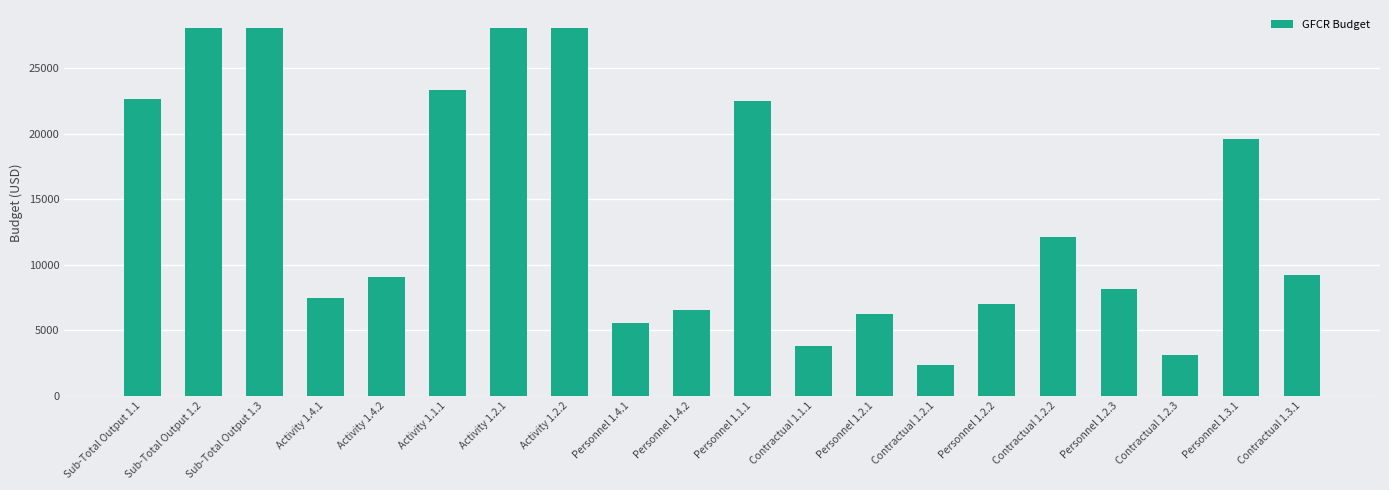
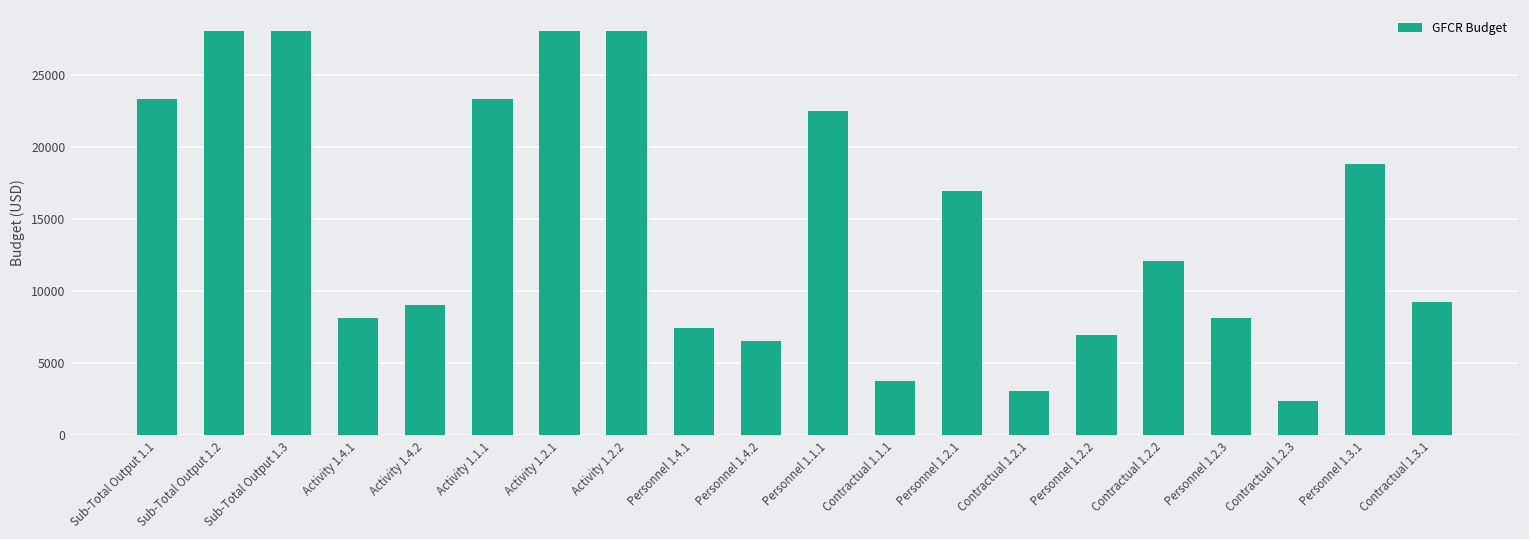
  {
-   "Sub-Total Output 1.1": 22600,
+   "Sub-Total Output 1.1": 23400,
    "Sub-Total Output 1.2": 28000,
    "Sub-Total Output 1.3": 28000,
-   "Activity 1.4.1": 7500,
+   "Activity 1.4.1": 8100,
    "Activity 1.4.2": 9100,
    "Activity 1.1.1": 23400,
    "Activity 1.2.1": 28000,
    "Activity 1.2.2": 28000,
-   "Personnel 1.4.1": 5600,
+   "Personnel 1.4.1": 7500,
    "Personnel 1.4.2": 6500,
    "Personnel 1.1.1": 22500,
    "Contractual 1.1.1": 3800,
-   "Personnel 1.2.1": 6300,
-   "Contractual 1.2.1": 2300,
+   "Personnel 1.2.1": 16900,
+   "Contractual 1.2.1": 3100,
    "Personnel 1.2.2": 7000,
    "Contractual 1.2.2": 12100,
    "Personnel 1.2.3": 8100,
-   "Contractual 1.2.3": 3100,
-   "Personnel 1.3.1": 19600,
+   "Contractual 1.2.3": 2400,
+   "Personnel 1.3.1": 18800,
    "Contractual 1.3.1": 9200
  }
